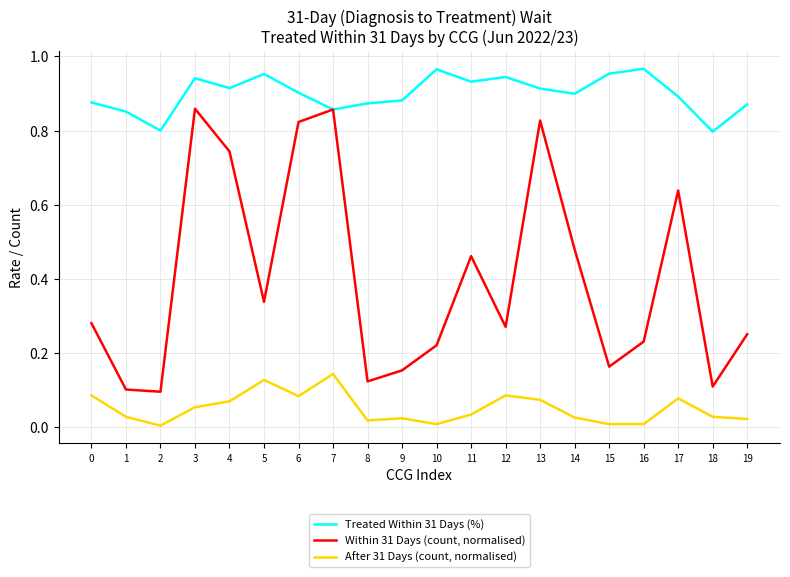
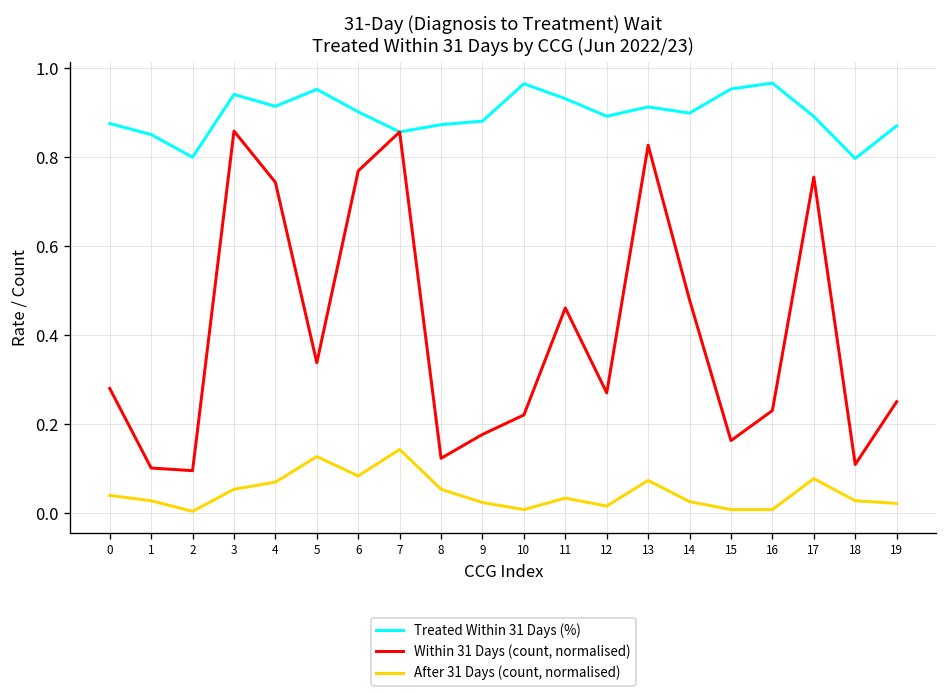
  {
    "Treated Within 31 Days (%)": {
      "0": 0.88,
      "1": 0.85,
      "2": 0.80,
      "3": 0.94,
      "4": 0.91,
      "5": 0.95,
      "6": 0.90,
      "8": 0.87,
      "9": 0.88,
      "10": 0.97,
      "11": 0.93,
-     "12": 0.94,
+     "12": 0.89,
      "13": 0.91,
      "14": 0.90,
      "15": 0.95,
      "16": 0.97,
      "17": 0.89,
      "18": 0.80,
      "19": 0.87
    },
    "Within 31 Days (count, normalised)": {
      "0": 0.28,
      "1": 0.10,
      "2": 0.10,
      "3": 0.86,
      "4": 0.74,
      "5": 0.34,
-     "6": 0.82,
+     "6": 0.77,
      "8": 0.12,
-     "9": 0.15,
+     "9": 0.18,
      "10": 0.22,
      "11": 0.46,
      "12": 0.27,
      "13": 0.83,
      "14": 0.48,
      "15": 0.16,
      "16": 0.23,
-     "17": 0.64,
+     "17": 0.76,
      "18": 0.11,
      "19": 0.25
    },
    "After 31 Days (count, normalised)": {
-     "0": 0.09,
+     "0": 0.04,
      "1": 0.03,
      "2": 0.00,
      "3": 0.05,
      "4": 0.07,
      "5": 0.13,
      "6": 0.08,
      "7": 0.14,
-     "8": 0.02,
+     "8": 0.05,
      "9": 0.02,
      "10": 0.01,
      "11": 0.03,
-     "12": 0.09,
+     "12": 0.02,
      "13": 0.07,
      "14": 0.03,
      "15": 0.01,
      "16": 0.01,
      "17": 0.08,
      "18": 0.03,
      "19": 0.02
    }
  }
